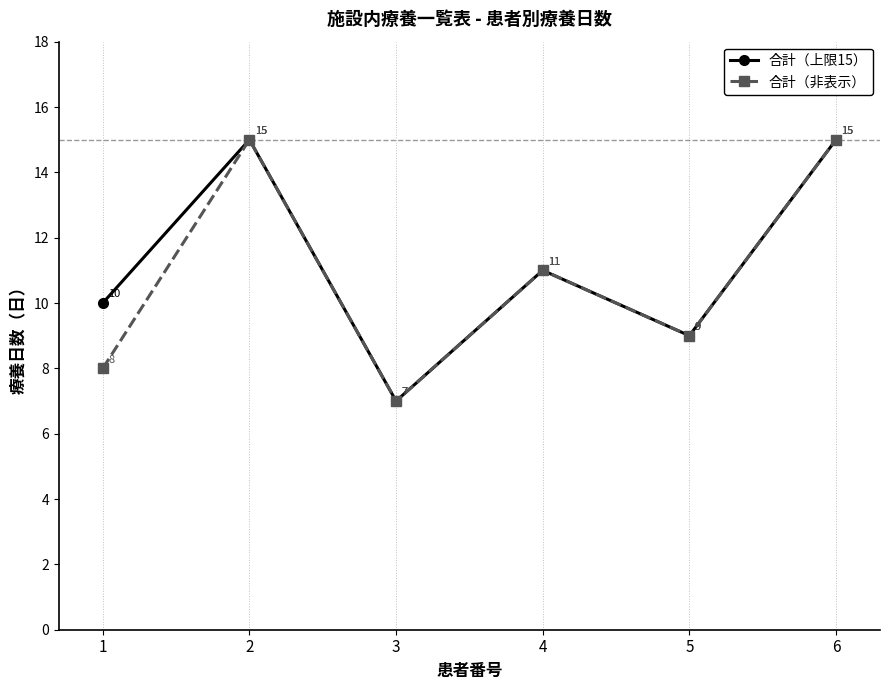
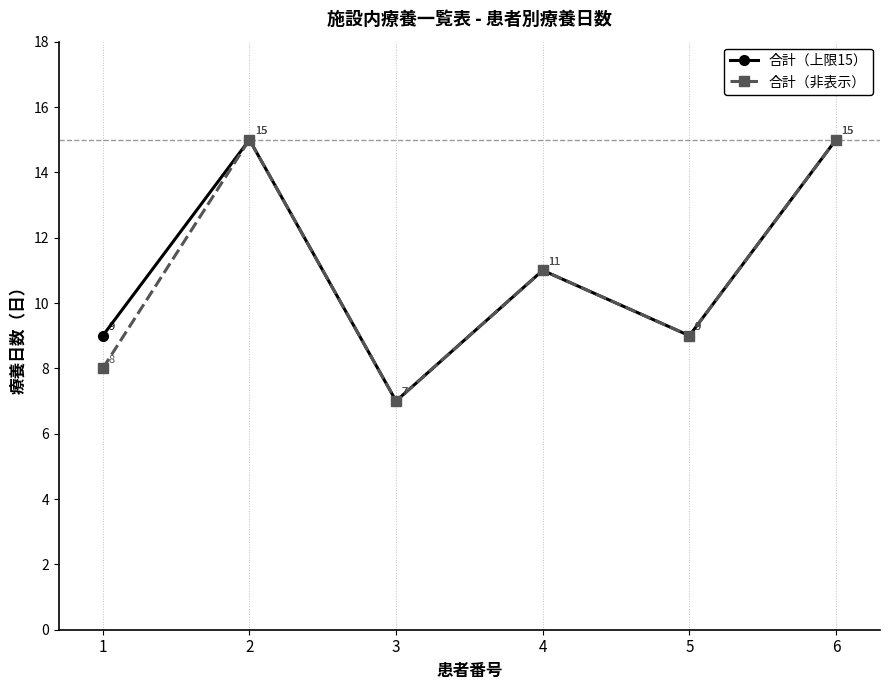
  {
    "合計（上限15）": {
-     "1": 10
+     "1": 9
    },
    "合計（非表示）": {
      "1": 8
    }
  }
